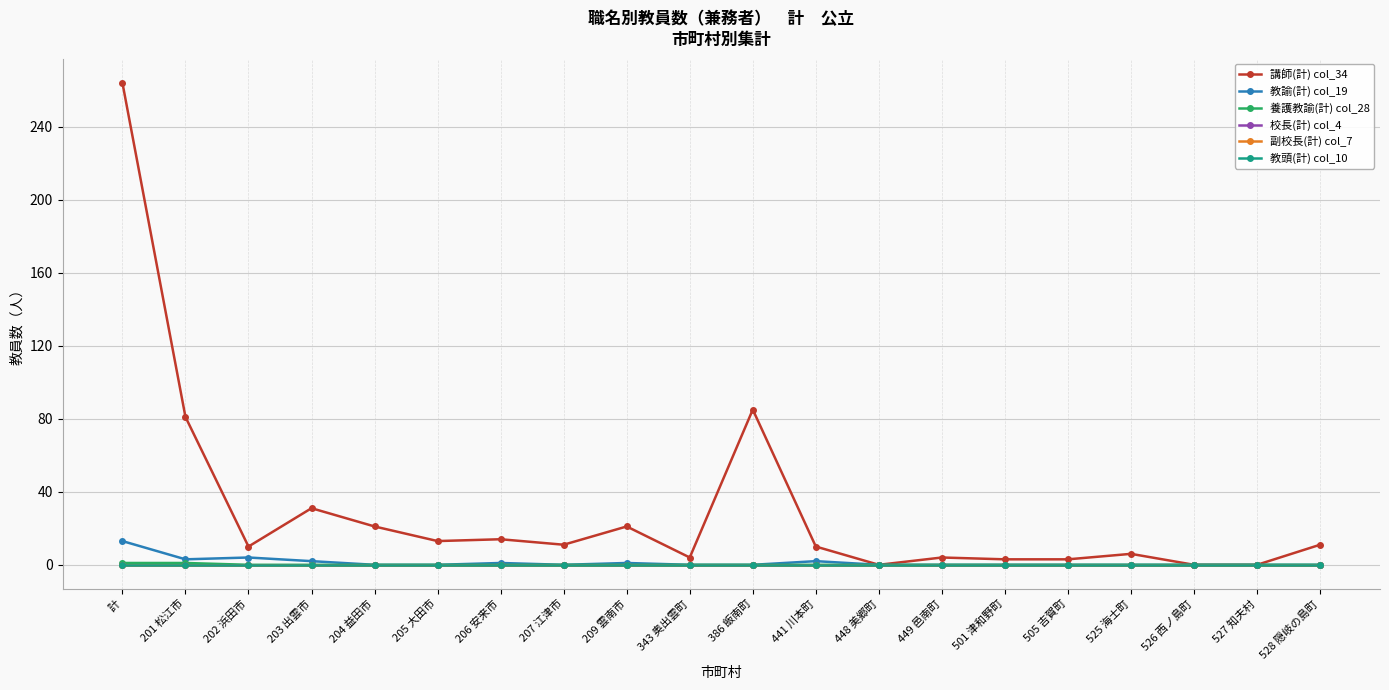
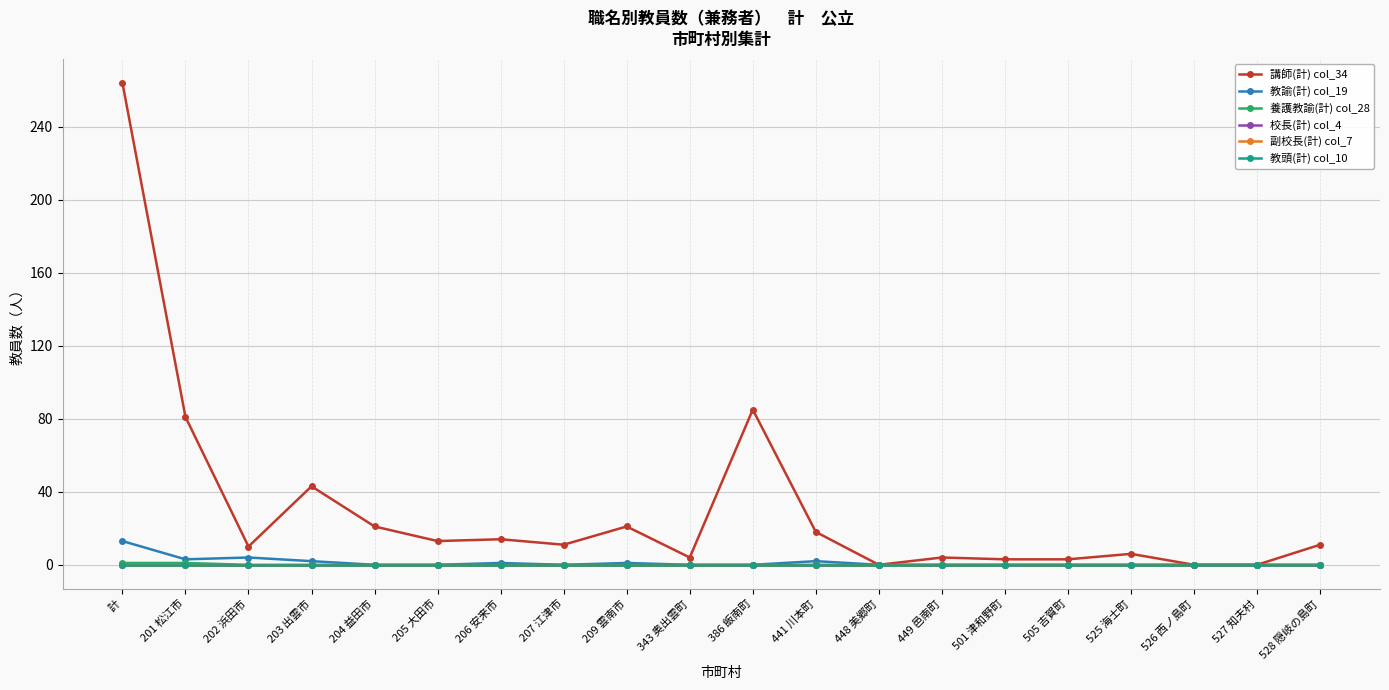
  {
    "講師(計) col_34": {
      "計": 264,
      "201 松江市": 81,
      "202 浜田市": 10,
-     "203 出雲市": 31,
+     "203 出雲市": 43,
      "204 益田市": 21,
      "205 大田市": 13,
      "206 安来市": 14,
      "207 江津市": 11,
      "209 雲南市": 21,
      "343 奥出雲町": 4,
      "386 飯南町": 85,
-     "441 川本町": 10,
+     "441 川本町": 18,
      "449 邑南町": 4,
      "501 津和野町": 3,
      "505 吉賀町": 3,
      "525 海士町": 6,
      "528 隠岐の島町": 11
    },
    "教諭(計) col_19": {
      "計": 13,
      "201 松江市": 3,
      "202 浜田市": 4,
      "203 出雲市": 2,
      "441 川本町": 2
    }
  }
